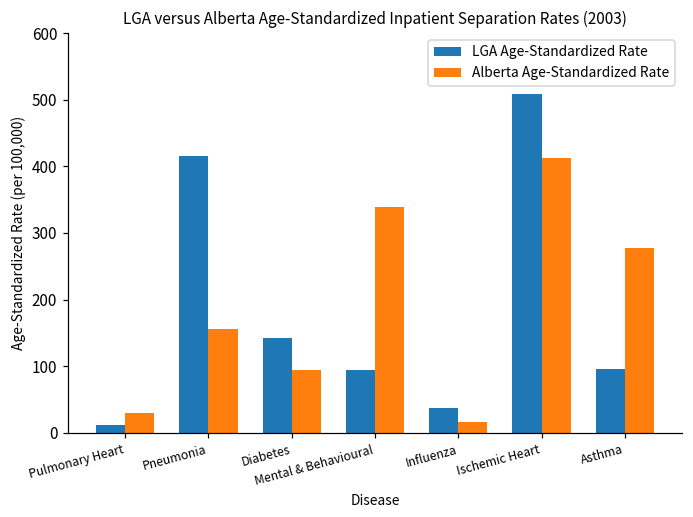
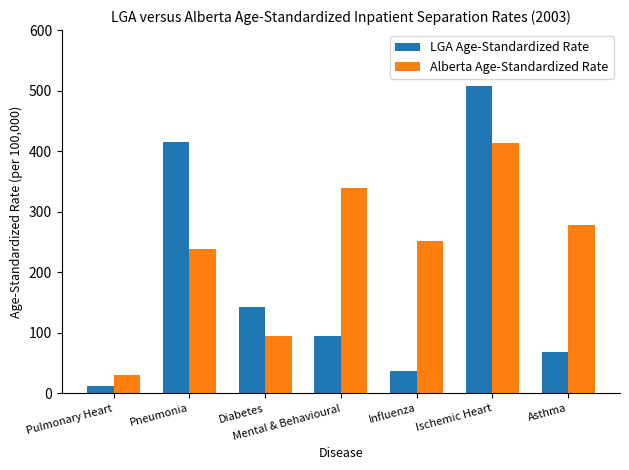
  {
    "LGA Age-Standardized Rate": {
      "Pulmonary Heart": 10,
      "Pneumonia": 420,
      "Diabetes": 140,
      "Mental & Behavioural": 90,
      "Influenza": 40,
      "Ischemic Heart": 510,
-     "Asthma": 100
+     "Asthma": 70
    },
    "Alberta Age-Standardized Rate": {
      "Pulmonary Heart": 30,
-     "Pneumonia": 160,
+     "Pneumonia": 240,
      "Diabetes": 90,
      "Mental & Behavioural": 340,
-     "Influenza": 20,
+     "Influenza": 250,
      "Ischemic Heart": 410,
      "Asthma": 280
    }
  }
